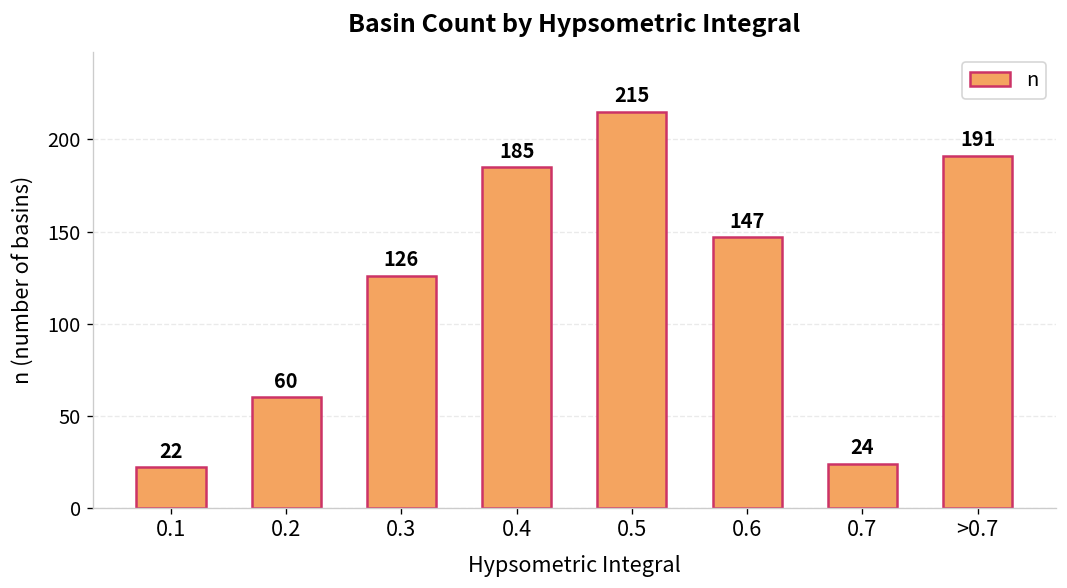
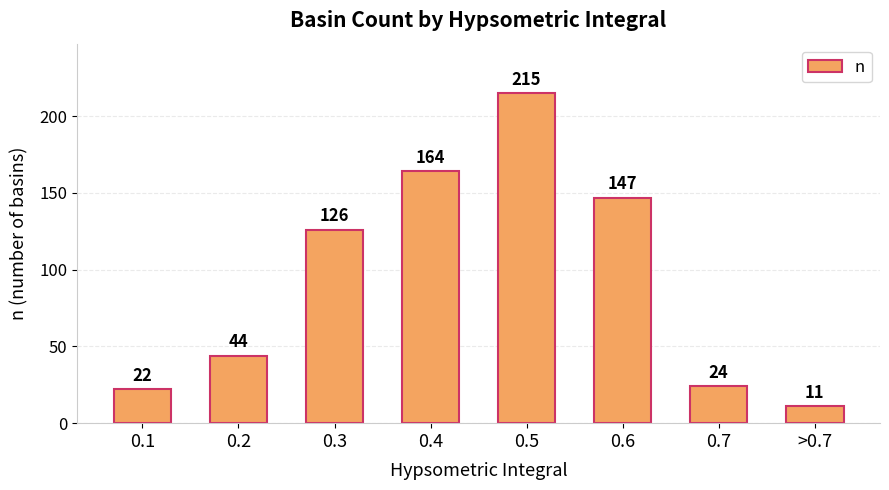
  {
    "0.1": 22,
-   "0.2": 60,
+   "0.2": 44,
    "0.3": 126,
-   "0.4": 185,
+   "0.4": 164,
    "0.5": 215,
    "0.6": 147,
    "0.7": 24,
-   ">0.7": 191
+   ">0.7": 11
  }
